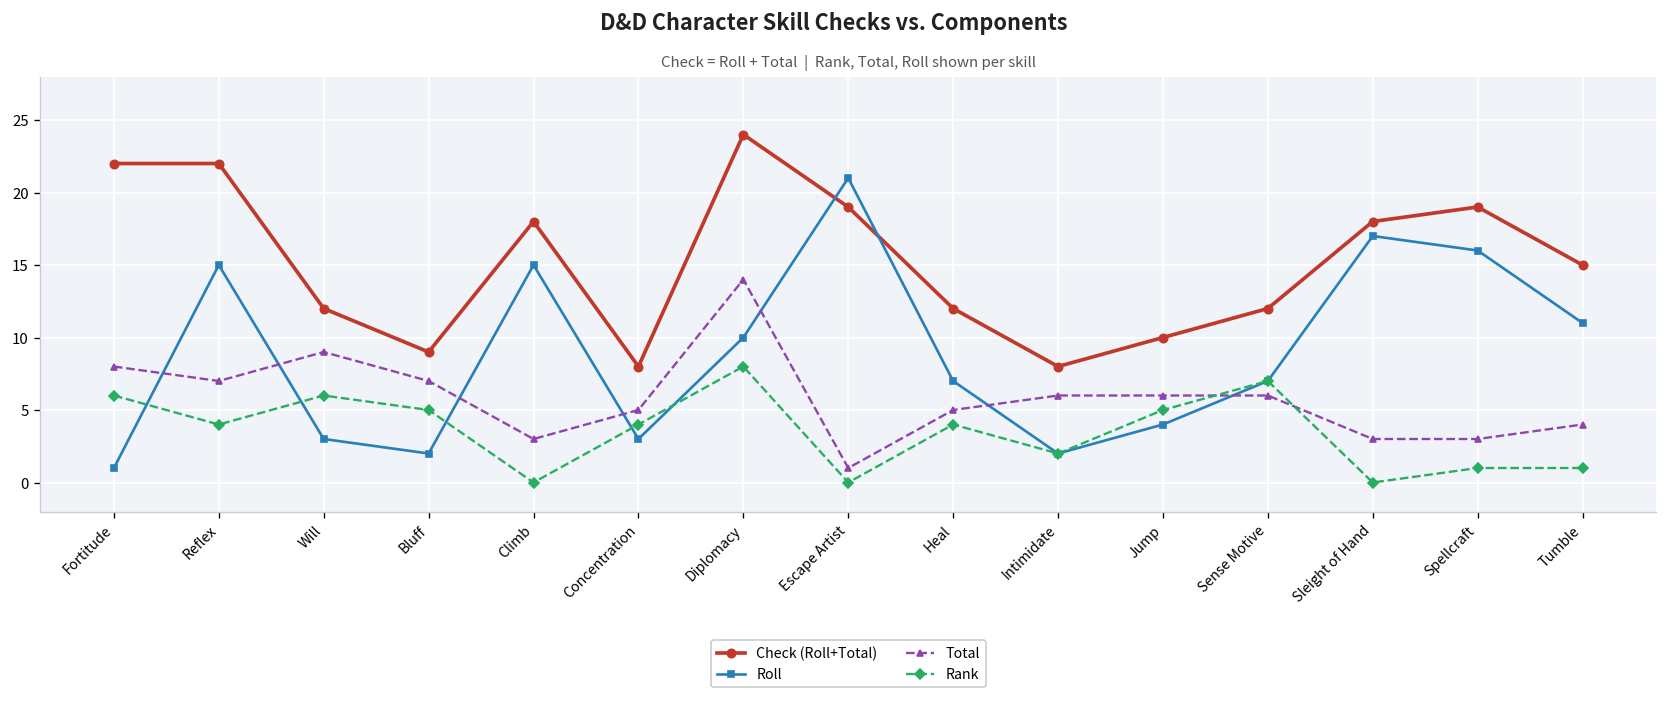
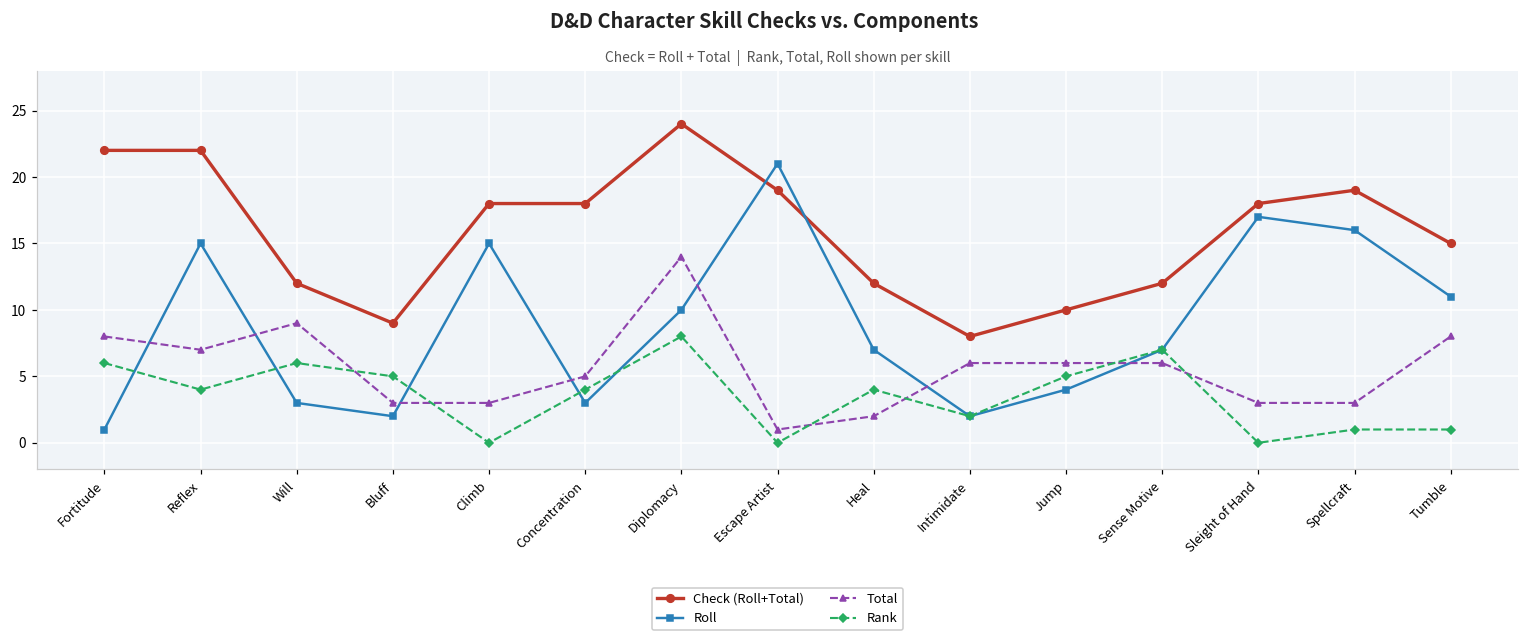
  {
    "Check (Roll+Total)": {
      "Fortitude": 22,
      "Reflex": 22,
      "Will": 12,
      "Bluff": 9,
      "Climb": 18,
-     "Concentration": 8,
+     "Concentration": 18,
      "Diplomacy": 24,
      "Escape Artist": 19,
      "Heal": 12,
      "Intimidate": 8,
      "Jump": 10,
      "Sense Motive": 12,
      "Sleight of Hand": 18,
      "Spellcraft": 19,
      "Tumble": 15
    },
    "Roll": {
      "Fortitude": 1,
      "Reflex": 15,
      "Will": 3,
      "Bluff": 2,
      "Climb": 15,
      "Concentration": 3,
      "Diplomacy": 10,
      "Escape Artist": 21,
      "Heal": 7,
      "Jump": 4,
      "Sleight of Hand": 17,
      "Spellcraft": 16,
      "Tumble": 11
    },
    "Total": {
      "Fortitude": 8,
      "Reflex": 7,
      "Will": 9,
-     "Bluff": 7,
+     "Bluff": 3,
      "Climb": 3,
      "Concentration": 5,
      "Diplomacy": 14,
      "Escape Artist": 1,
-     "Heal": 5,
+     "Heal": 2,
      "Intimidate": 6,
      "Jump": 6,
      "Sense Motive": 6,
      "Sleight of Hand": 3,
      "Spellcraft": 3,
-     "Tumble": 4
+     "Tumble": 8
    },
    "Rank": {
      "Fortitude": 6,
      "Reflex": 4,
      "Will": 6,
      "Bluff": 5,
      "Climb": 0,
      "Concentration": 4,
      "Diplomacy": 8,
      "Escape Artist": 0,
      "Heal": 4,
      "Jump": 5,
      "Sleight of Hand": 0,
      "Spellcraft": 1,
      "Tumble": 1
    }
  }
